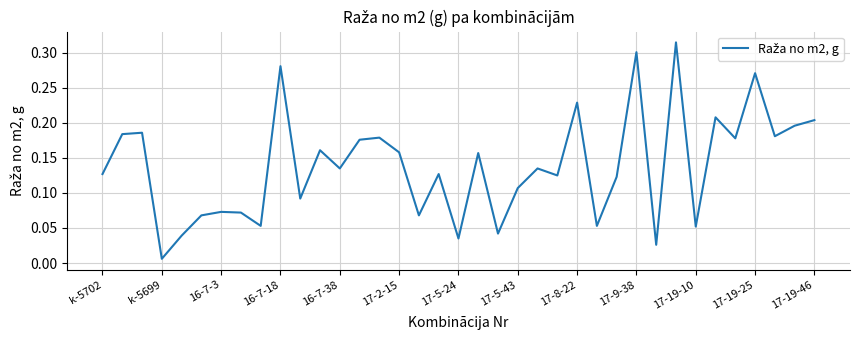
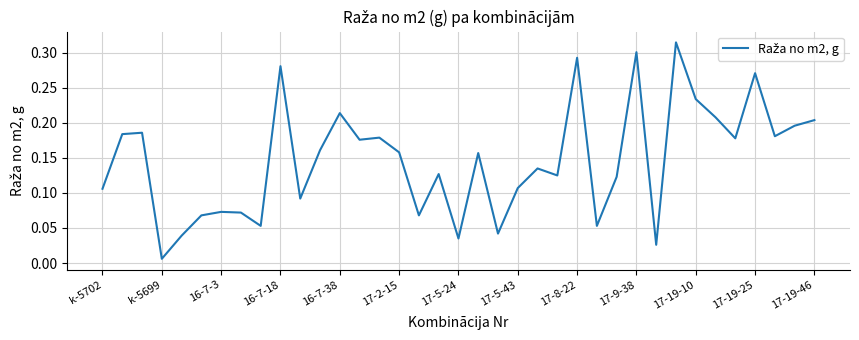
  {
-   "k-5702": 0.13,
+   "k-5702": 0.11,
    "k-5699": 0.01,
    "16-7-3": 0.07,
    "16-7-18": 0.28,
-   "16-7-38": 0.14,
+   "16-7-38": 0.21,
    "17-2-15": 0.16,
    "17-5-24": 0.04,
    "17-5-43": 0.11,
-   "17-8-22": 0.23,
+   "17-8-22": 0.29,
    "17-9-38": 0.30,
-   "17-19-10": 0.05,
+   "17-19-10": 0.23,
    "17-19-25": 0.27,
    "17-19-46": 0.20
  }
